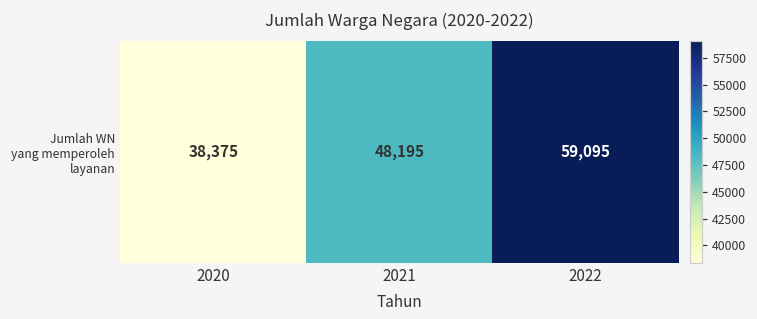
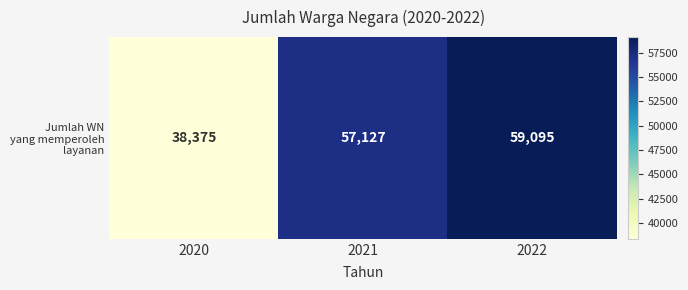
  {
    "Jumlah WN yang memperoleh layanan": {
      "2020": "38,375",
-     "2021": "48,195",
+     "2021": "57,127",
      "2022": "59,095"
    }
  }
